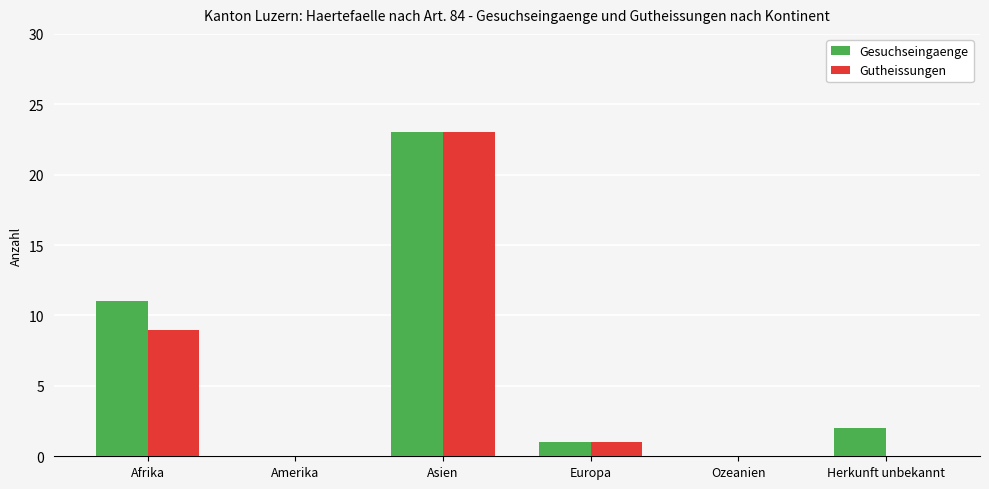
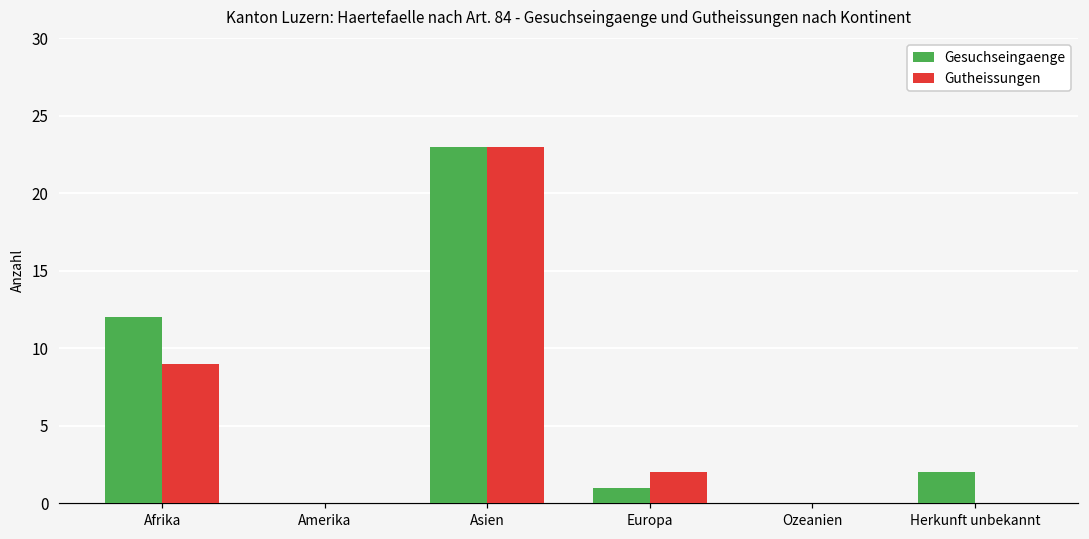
  {
    "Gesuchseingaenge": {
-     "Afrika": 11,
+     "Afrika": 12,
      "Amerika": 0,
      "Asien": 23,
      "Europa": 1,
      "Ozeanien": 0,
      "Herkunft unbekannt": 2
    },
    "Gutheissungen": {
      "Afrika": 9,
      "Amerika": 0,
      "Asien": 23,
-     "Europa": 1,
+     "Europa": 2,
      "Ozeanien": 0,
      "Herkunft unbekannt": 0
    }
  }
